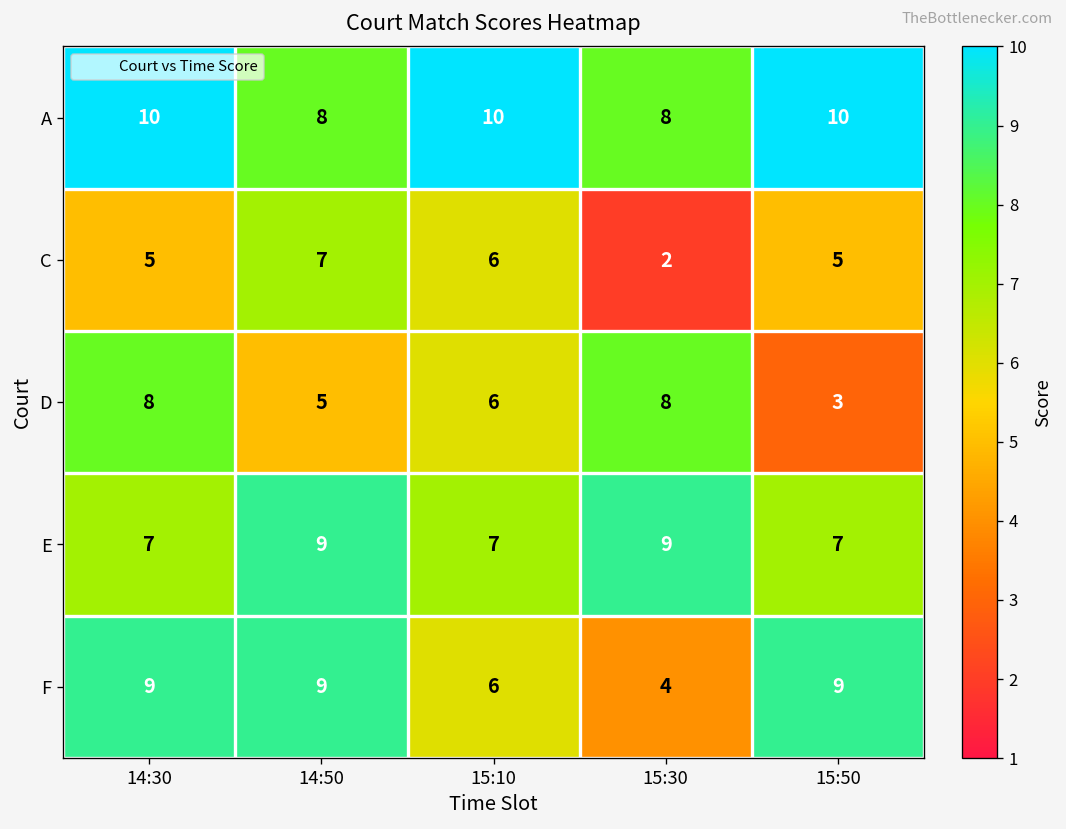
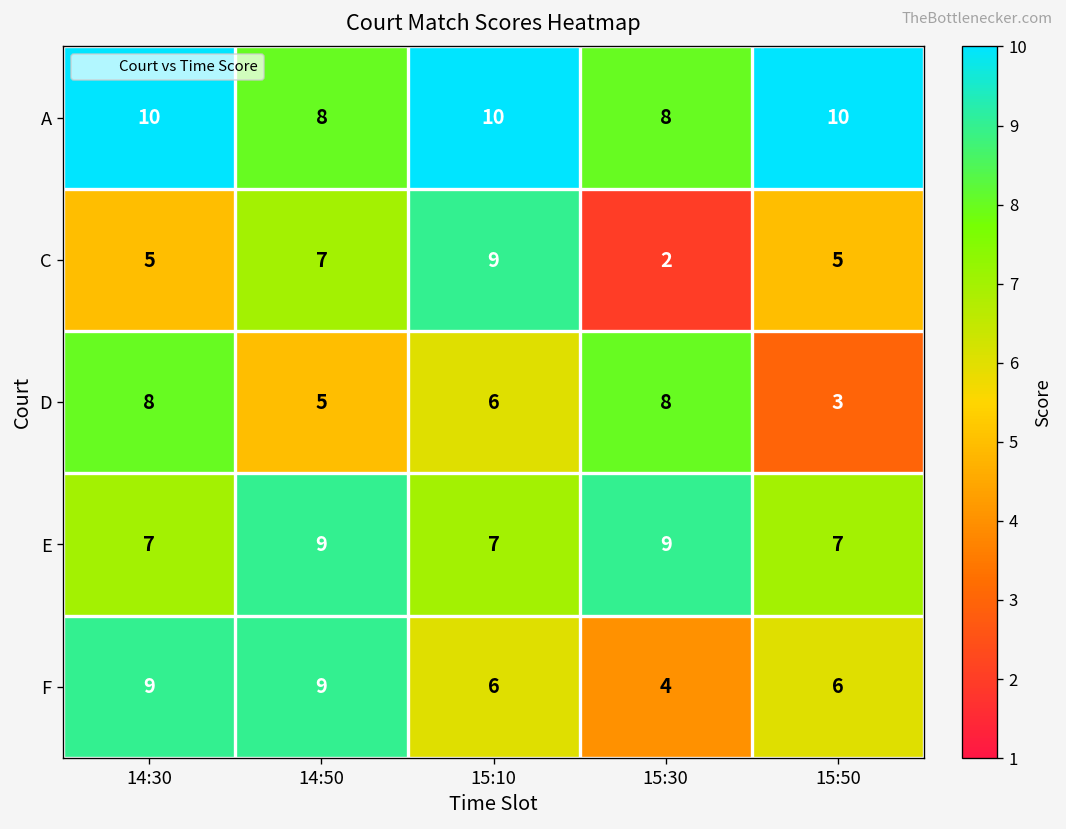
  {
    "A": {
      "14:30": 10,
      "14:50": 8,
      "15:10": 10,
      "15:30": 8,
      "15:50": 10
    },
    "C": {
      "14:30": 5,
      "14:50": 7,
-     "15:10": 6,
+     "15:10": 9,
      "15:30": 2,
      "15:50": 5
    },
    "D": {
      "14:30": 8,
      "14:50": 5,
      "15:10": 6,
      "15:30": 8,
      "15:50": 3
    },
    "E": {
      "14:30": 7,
      "14:50": 9,
      "15:10": 7,
      "15:30": 9,
      "15:50": 7
    },
    "F": {
      "14:30": 9,
      "14:50": 9,
      "15:10": 6,
      "15:30": 4,
-     "15:50": 9
+     "15:50": 6
    }
  }
